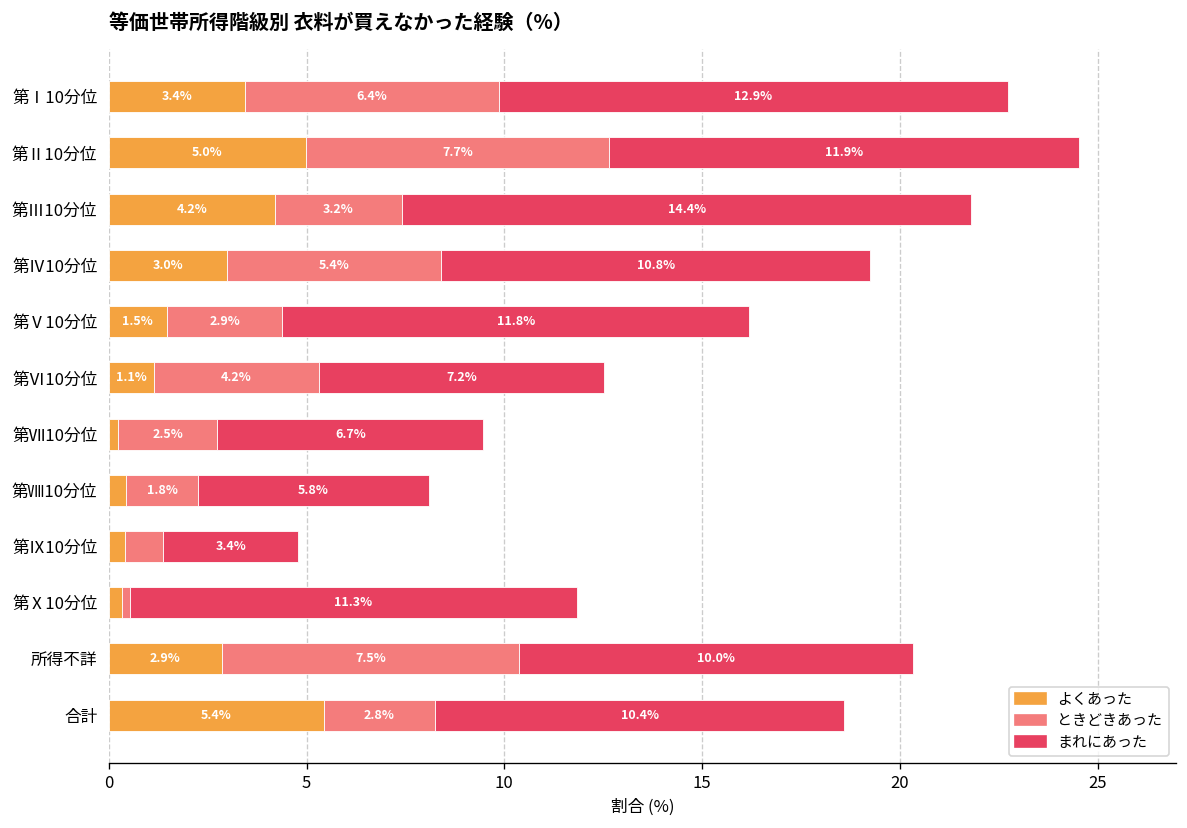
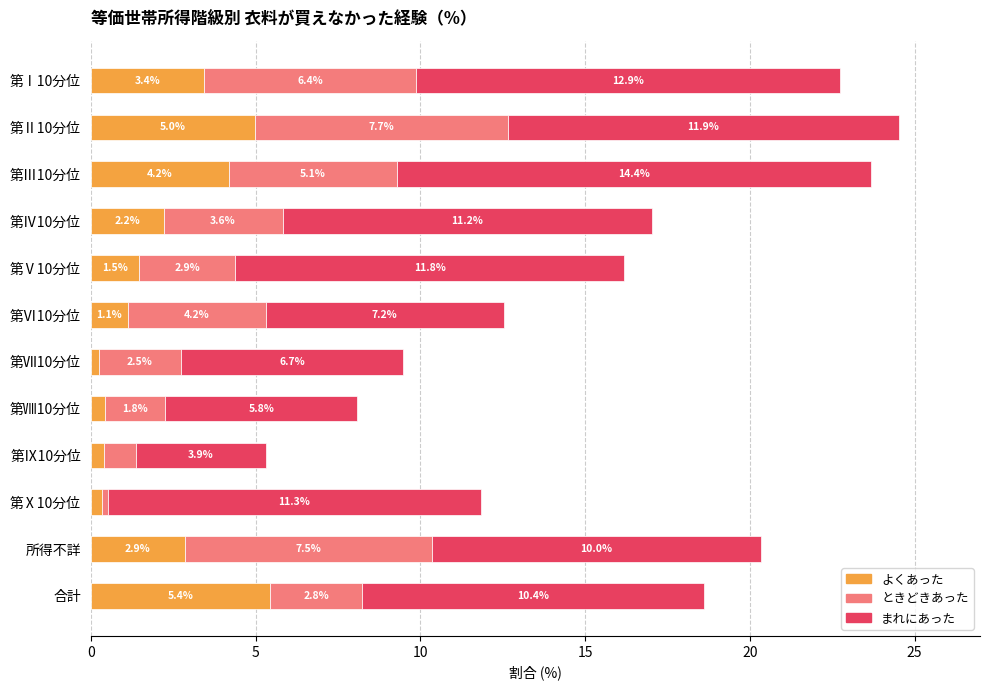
  {
    "よくあった": {
      "第Ⅰ10分位": "3.4%",
      "第Ⅱ10分位": "5.0%",
      "第Ⅲ10分位": "4.2%",
-     "第Ⅳ10分位": "3.0%",
+     "第Ⅳ10分位": "2.2%",
      "第Ⅴ10分位": "1.5%",
      "第Ⅵ10分位": "1.1%",
      "所得不詳": "2.9%",
      "合計": "5.4%"
    },
    "ときどきあった": {
      "第Ⅰ10分位": "6.4%",
      "第Ⅱ10分位": "7.7%",
-     "第Ⅲ10分位": "3.2%",
-     "第Ⅳ10分位": "5.4%",
+     "第Ⅲ10分位": "5.1%",
+     "第Ⅳ10分位": "3.6%",
      "第Ⅴ10分位": "2.9%",
      "第Ⅵ10分位": "4.2%",
      "第Ⅶ10分位": "2.5%",
      "第Ⅷ10分位": "1.8%",
      "所得不詳": "7.5%",
      "合計": "2.8%"
    },
    "まれにあった": {
      "第Ⅰ10分位": "12.9%",
      "第Ⅱ10分位": "11.9%",
      "第Ⅲ10分位": "14.4%",
-     "第Ⅳ10分位": "10.8%",
+     "第Ⅳ10分位": "11.2%",
      "第Ⅴ10分位": "11.8%",
      "第Ⅵ10分位": "7.2%",
      "第Ⅶ10分位": "6.7%",
      "第Ⅷ10分位": "5.8%",
-     "第Ⅸ10分位": "3.4%",
+     "第Ⅸ10分位": "3.9%",
      "第Ⅹ10分位": "11.3%",
      "所得不詳": "10.0%",
      "合計": "10.4%"
    }
  }
